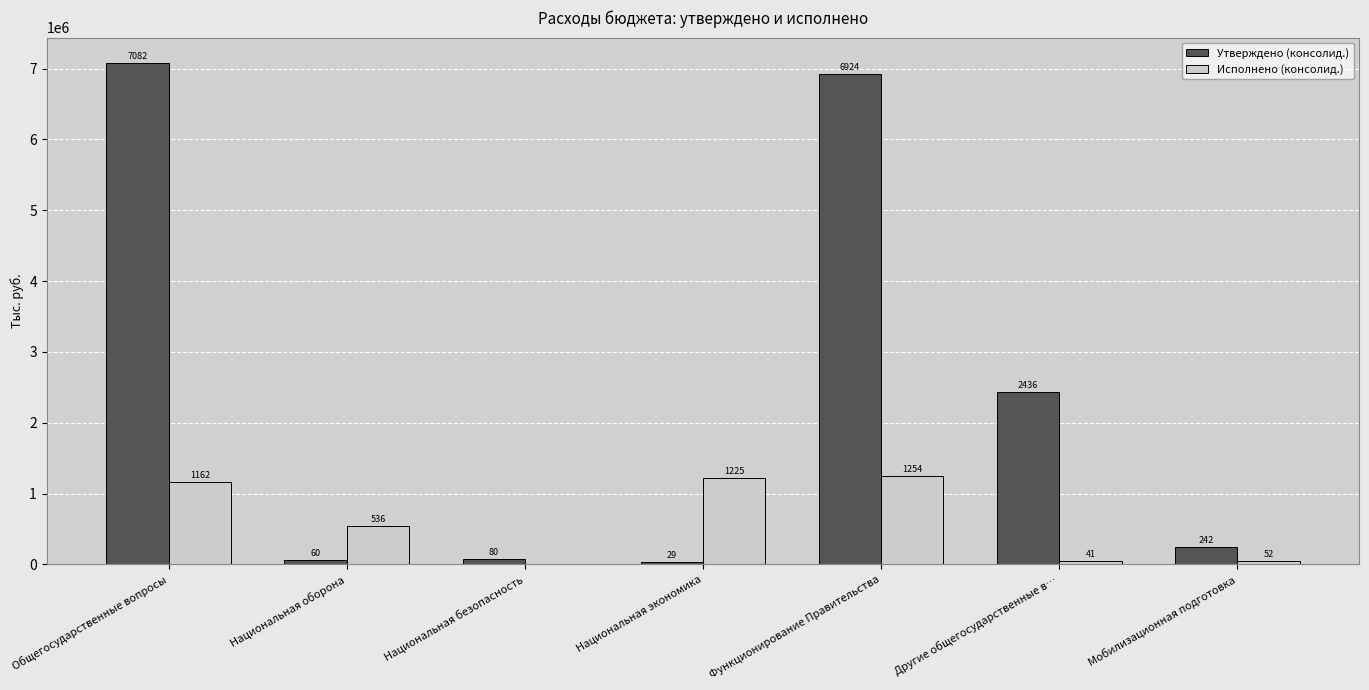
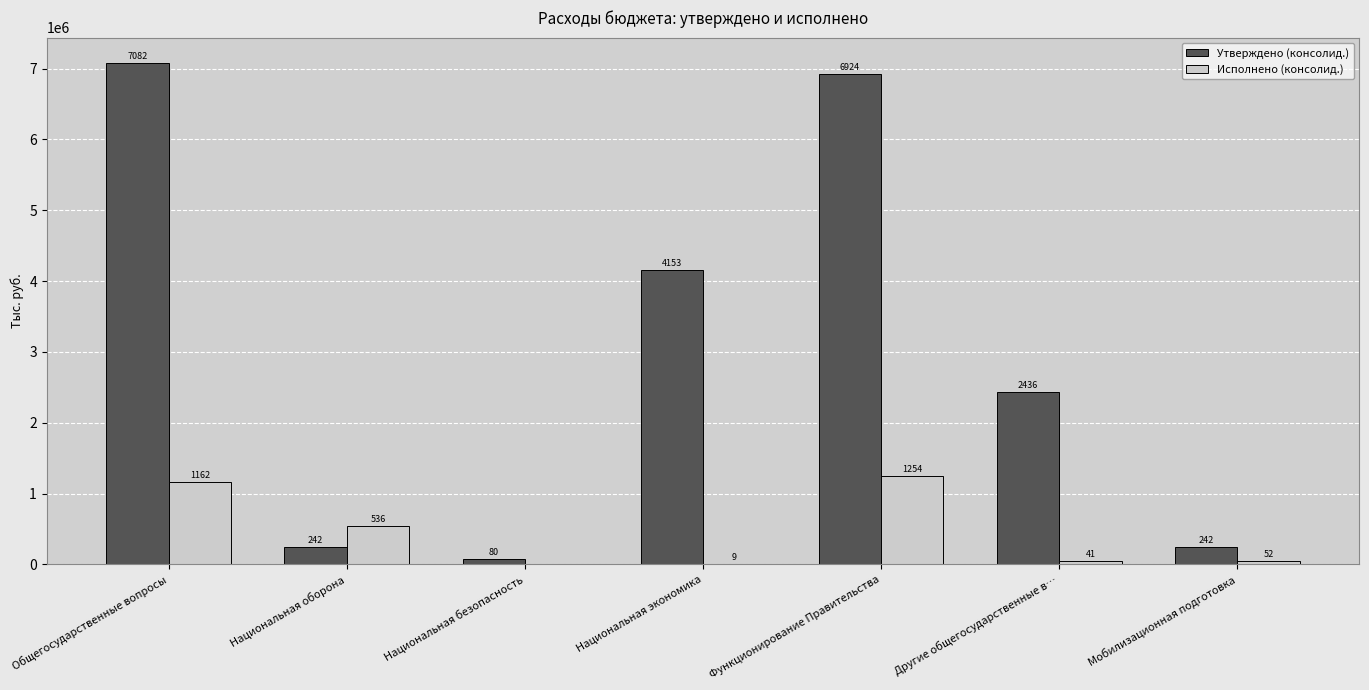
  {
    "Утверждено (консолид.)": {
-     "Национальная оборона": 60,
-     "Национальная экономика": 29
+     "Национальная оборона": 242,
+     "Национальная экономика": 4153
    },
    "Исполнено (консолид.)": {
-     "Национальная экономика": 1225
+     "Национальная экономика": 9
    }
  }
